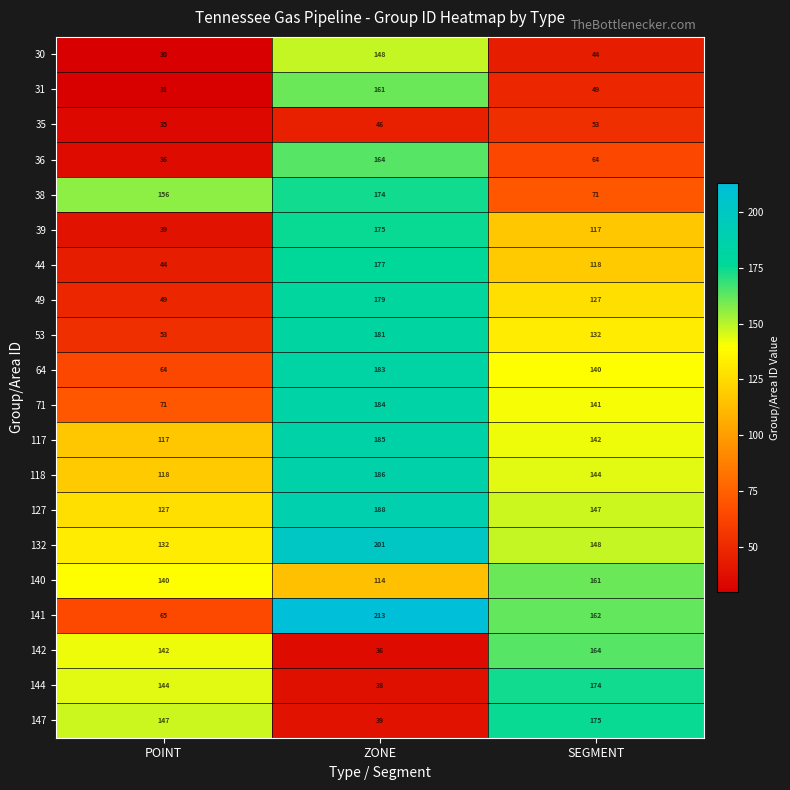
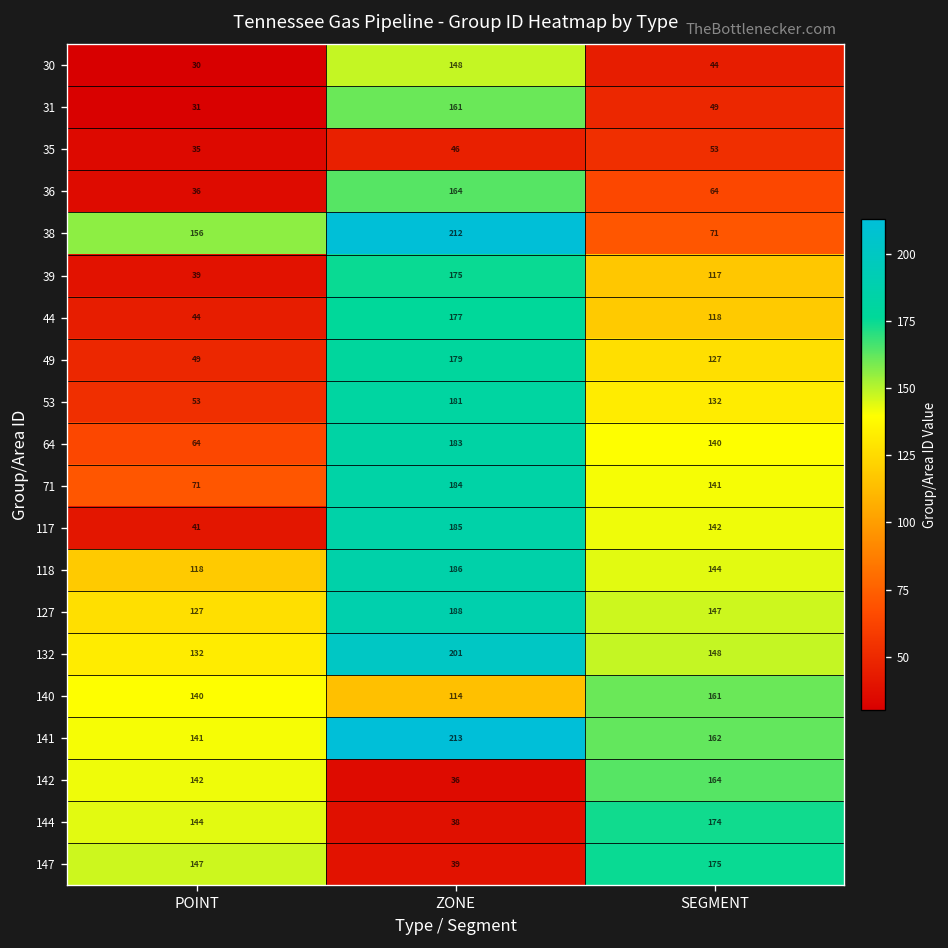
  {
    "30": {
      "POINT": 30,
      "ZONE": 148,
      "SEGMENT": 44
    },
    "31": {
      "POINT": 31,
      "ZONE": 161,
      "SEGMENT": 49
    },
    "35": {
      "POINT": 35,
      "ZONE": 46,
      "SEGMENT": 53
    },
    "36": {
      "POINT": 36,
      "ZONE": 164,
      "SEGMENT": 64
    },
    "38": {
      "POINT": 156,
-     "ZONE": 174,
+     "ZONE": 212,
      "SEGMENT": 71
    },
    "39": {
      "POINT": 39,
      "ZONE": 175,
      "SEGMENT": 117
    },
    "44": {
      "POINT": 44,
      "ZONE": 177,
      "SEGMENT": 118
    },
    "49": {
      "POINT": 49,
      "ZONE": 179,
      "SEGMENT": 127
    },
    "53": {
      "POINT": 53,
      "ZONE": 181,
      "SEGMENT": 132
    },
    "64": {
      "POINT": 64,
      "ZONE": 183,
      "SEGMENT": 140
    },
    "71": {
      "POINT": 71,
      "ZONE": 184,
      "SEGMENT": 141
    },
    "117": {
-     "POINT": 117,
+     "POINT": 41,
      "ZONE": 185,
      "SEGMENT": 142
    },
    "118": {
      "POINT": 118,
      "ZONE": 186,
      "SEGMENT": 144
    },
    "127": {
      "POINT": 127,
      "ZONE": 188,
      "SEGMENT": 147
    },
    "132": {
      "POINT": 132,
      "ZONE": 201,
      "SEGMENT": 148
    },
    "140": {
      "POINT": 140,
      "ZONE": 114,
      "SEGMENT": 161
    },
    "141": {
-     "POINT": 65,
+     "POINT": 141,
      "ZONE": 213,
      "SEGMENT": 162
    },
    "142": {
      "POINT": 142,
      "ZONE": 36,
      "SEGMENT": 164
    },
    "144": {
      "POINT": 144,
      "ZONE": 38,
      "SEGMENT": 174
    },
    "147": {
      "POINT": 147,
      "ZONE": 39,
      "SEGMENT": 175
    }
  }
